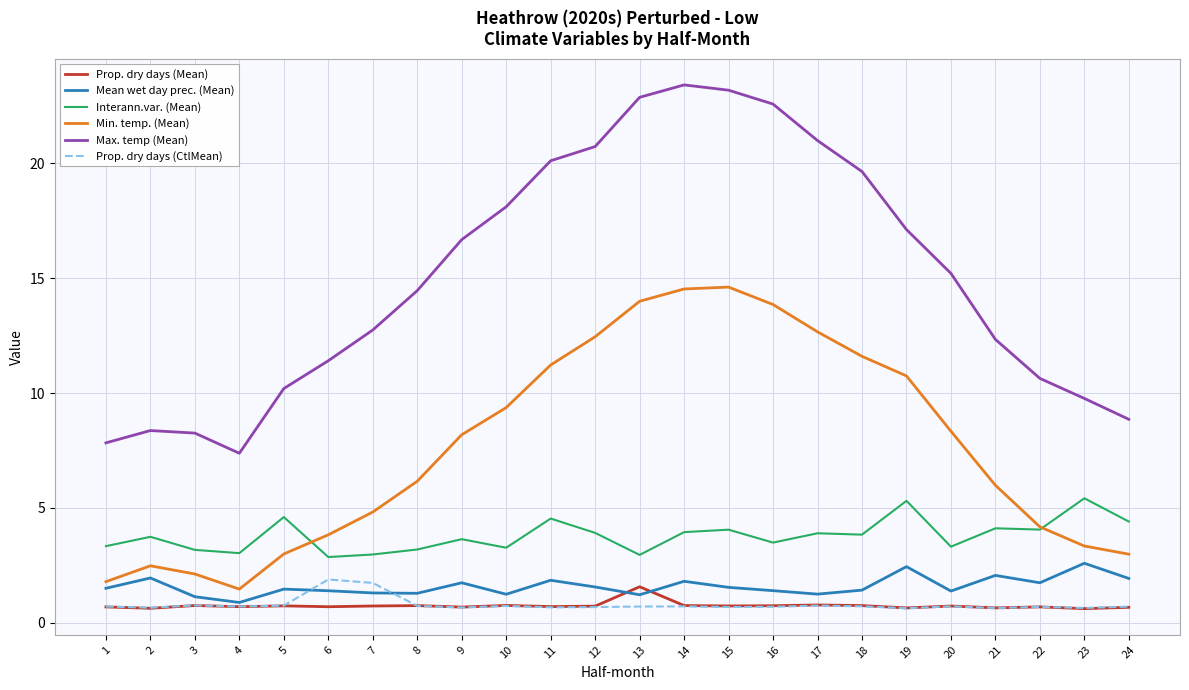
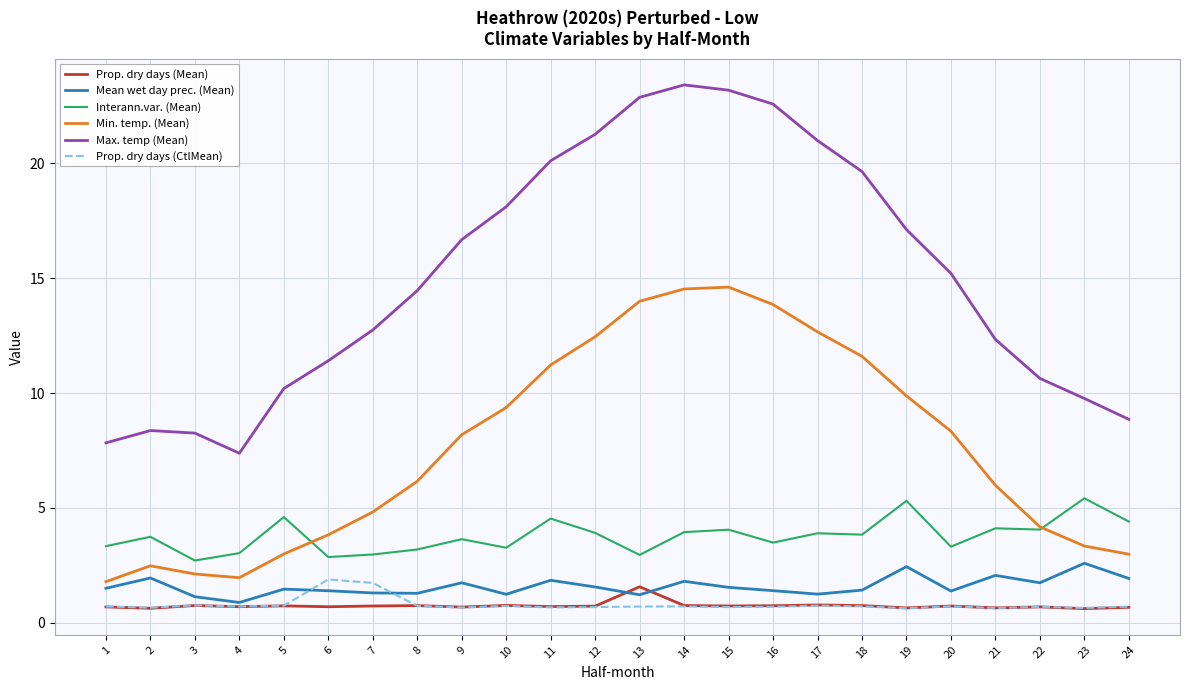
  {
    "Prop. dry days (Mean)": {
      "6": 0.7,
      "7": 0.7,
      "13": 1.6
    },
    "Mean wet day prec. (Mean)": {
      "1": 1.5,
      "2": 2.0,
      "3": 1.1,
      "4": 0.9,
      "5": 1.5,
      "6": 1.4,
      "7": 1.3,
      "8": 1.3,
      "9": 1.7,
      "10": 1.2,
      "11": 1.9,
      "12": 1.6,
      "13": 1.2,
      "14": 1.8,
      "15": 1.5,
      "16": 1.4,
      "17": 1.2,
      "18": 1.4,
      "19": 2.4,
      "20": 1.4,
      "21": 2.1,
      "22": 1.7,
      "23": 2.6,
      "24": 1.9
    },
    "Interann.var. (Mean)": {
      "1": 3.3,
      "2": 3.7,
-     "3": 3.2,
+     "3": 2.7,
      "4": 3.0,
      "5": 4.6,
      "6": 2.9,
      "7": 3.0,
      "8": 3.2,
      "9": 3.6,
      "10": 3.3,
      "11": 4.5,
      "12": 3.9,
      "13": 3.0,
      "14": 3.9,
      "15": 4.1,
      "16": 3.5,
      "17": 3.9,
      "18": 3.8,
      "19": 5.3,
      "20": 3.3,
      "21": 4.1,
      "22": 4.1,
      "23": 5.4,
      "24": 4.4
    },
    "Min. temp. (Mean)": {
      "1": 1.8,
      "2": 2.5,
      "3": 2.1,
-     "4": 1.5,
+     "4": 2.0,
      "5": 3.0,
      "6": 3.8,
      "7": 4.8,
      "8": 6.2,
      "9": 8.2,
      "10": 9.4,
      "11": 11.2,
      "12": 12.5,
      "13": 14.0,
      "14": 14.5,
      "15": 14.6,
      "16": 13.9,
      "17": 12.7,
      "18": 11.6,
-     "19": 10.7,
+     "19": 9.9,
      "20": 8.3,
      "21": 6.0,
      "22": 4.2,
      "23": 3.3,
      "24": 3.0
    },
    "Max. temp (Mean)": {
      "1": 7.8,
      "2": 8.4,
      "3": 8.3,
      "4": 7.4,
      "5": 10.2,
      "6": 11.4,
      "7": 12.7,
      "8": 14.5,
      "9": 16.7,
      "10": 18.1,
      "11": 20.1,
-     "12": 20.7,
+     "12": 21.3,
      "13": 22.9,
      "14": 23.4,
      "15": 23.2,
      "16": 22.6,
      "17": 21.0,
      "18": 19.6,
      "19": 17.1,
      "20": 15.2,
      "21": 12.3,
      "22": 10.6,
      "23": 9.8,
      "24": 8.9
    },
    "Prop. dry days (CtlMean)": {
      "6": 1.9,
      "7": 1.7,
      "13": 0.7
    }
  }
